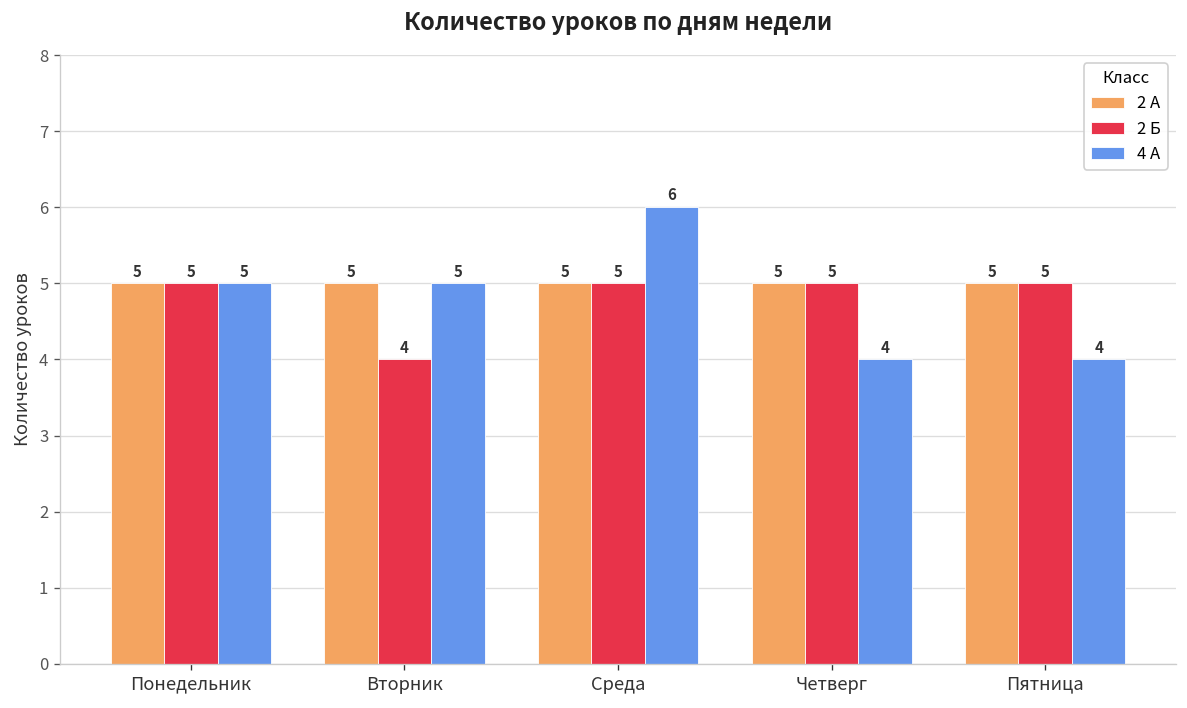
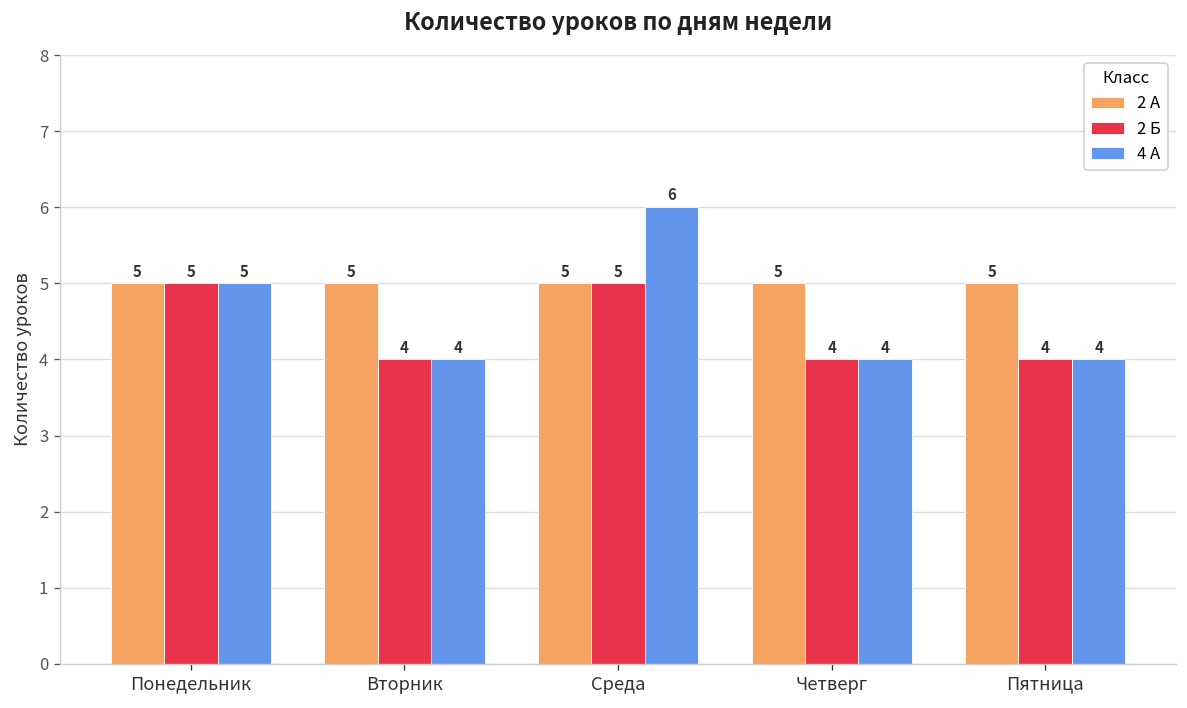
  {
    "2 А": {
      "Понедельник": 5,
      "Вторник": 5,
      "Среда": 5,
      "Четверг": 5,
      "Пятница": 5
    },
    "2 Б": {
      "Понедельник": 5,
      "Вторник": 4,
      "Среда": 5,
-     "Четверг": 5,
-     "Пятница": 5
+     "Четверг": 4,
+     "Пятница": 4
    },
    "4 А": {
      "Понедельник": 5,
-     "Вторник": 5,
+     "Вторник": 4,
      "Среда": 6,
      "Четверг": 4,
      "Пятница": 4
    }
  }
